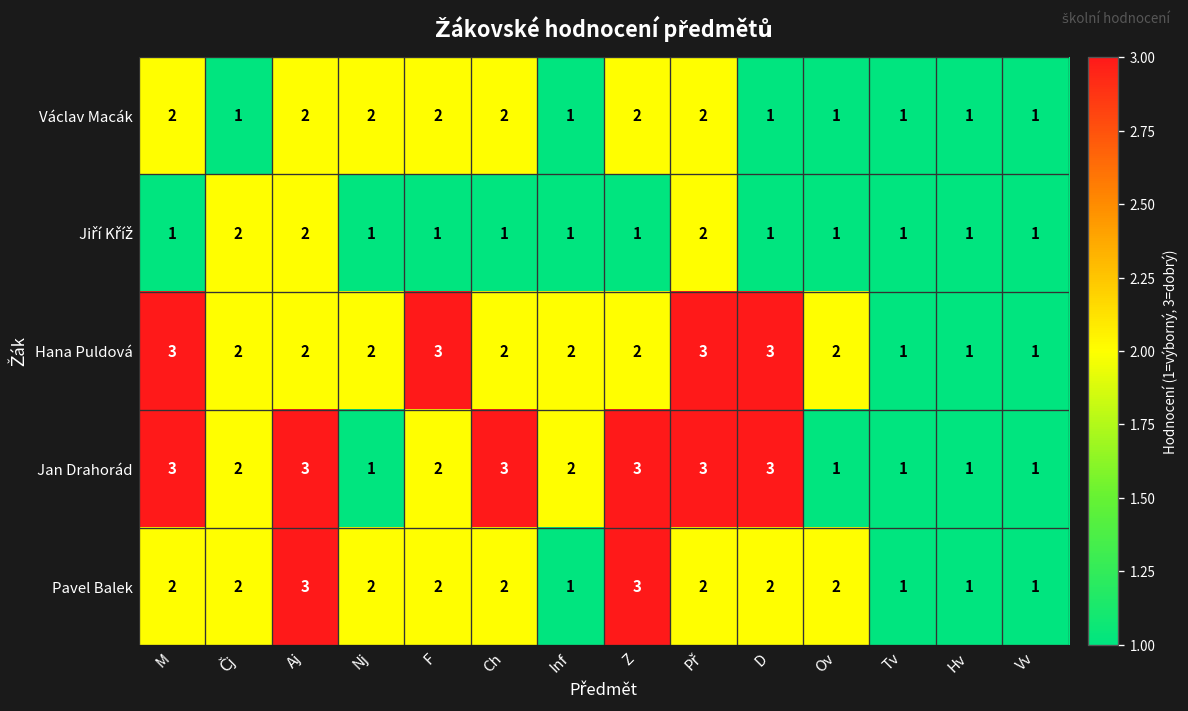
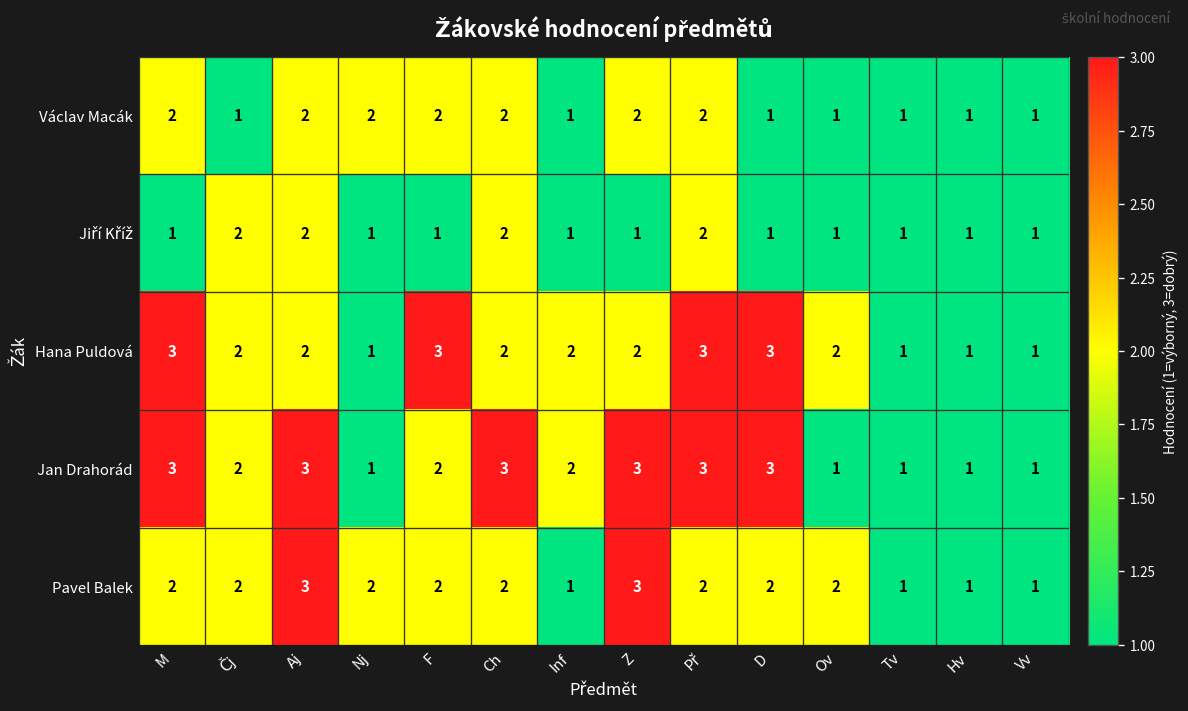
  {
    "Václav Macák": {
      "M": 2,
      "Čj": 1,
      "Aj": 2,
      "Nj": 2,
      "F": 2,
      "Ch": 2,
      "Inf": 1,
      "Z": 2,
      "Př": 2,
      "D": 1,
      "Ov": 1,
      "Tv": 1,
      "Hv": 1,
      "Vv": 1
    },
    "Jiří Kříž": {
      "M": 1,
      "Čj": 2,
      "Aj": 2,
      "Nj": 1,
      "F": 1,
-     "Ch": 1,
+     "Ch": 2,
      "Inf": 1,
      "Z": 1,
      "Př": 2,
      "D": 1,
      "Ov": 1,
      "Tv": 1,
      "Hv": 1,
      "Vv": 1
    },
    "Hana Puldová": {
      "M": 3,
      "Čj": 2,
      "Aj": 2,
-     "Nj": 2,
+     "Nj": 1,
      "F": 3,
      "Ch": 2,
      "Inf": 2,
      "Z": 2,
      "Př": 3,
      "D": 3,
      "Ov": 2,
      "Tv": 1,
      "Hv": 1,
      "Vv": 1
    },
    "Jan Drahorád": {
      "M": 3,
      "Čj": 2,
      "Aj": 3,
      "Nj": 1,
      "F": 2,
      "Ch": 3,
      "Inf": 2,
      "Z": 3,
      "Př": 3,
      "D": 3,
      "Ov": 1,
      "Tv": 1,
      "Hv": 1,
      "Vv": 1
    },
    "Pavel Balek": {
      "M": 2,
      "Čj": 2,
      "Aj": 3,
      "Nj": 2,
      "F": 2,
      "Ch": 2,
      "Inf": 1,
      "Z": 3,
      "Př": 2,
      "D": 2,
      "Ov": 2,
      "Tv": 1,
      "Hv": 1,
      "Vv": 1
    }
  }
